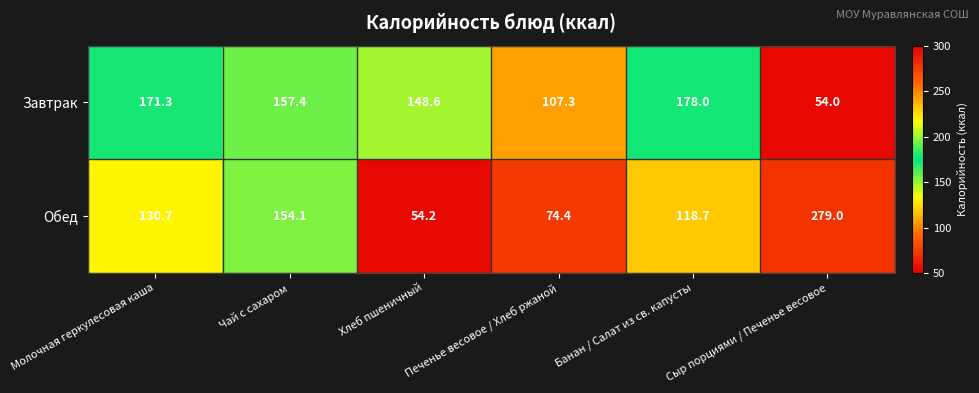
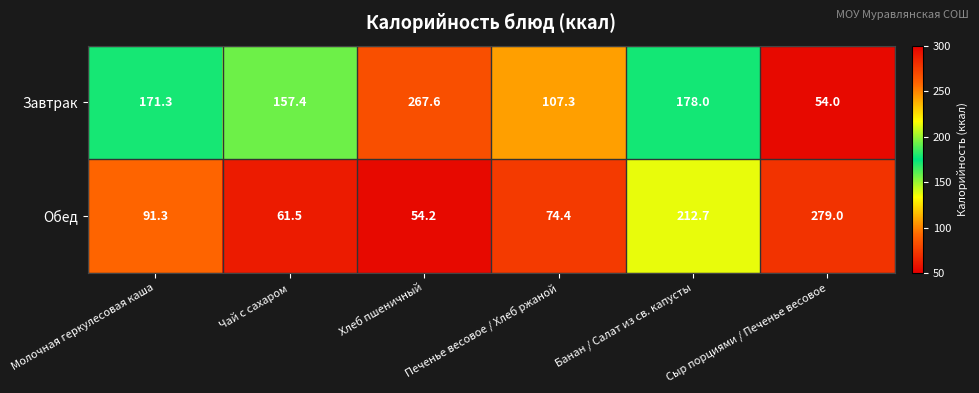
  {
    "Завтрак": {
      "Молочная геркулесовая каша": 171.3,
      "Чай с сахаром": 157.4,
-     "Хлеб пшеничный": 148.6,
+     "Хлеб пшеничный": 267.6,
      "Печенье весовое / Хлеб ржаной": 107.3,
      "Банан / Салат из св. капусты": 178.0,
      "Сыр порциями / Печенье весовое": 54.0
    },
    "Обед": {
-     "Молочная геркулесовая каша": 130.7,
-     "Чай с сахаром": 154.1,
+     "Молочная геркулесовая каша": 91.3,
+     "Чай с сахаром": 61.5,
      "Хлеб пшеничный": 54.2,
      "Печенье весовое / Хлеб ржаной": 74.4,
-     "Банан / Салат из св. капусты": 118.7,
+     "Банан / Салат из св. капусты": 212.7,
      "Сыр порциями / Печенье весовое": 279.0
    }
  }
